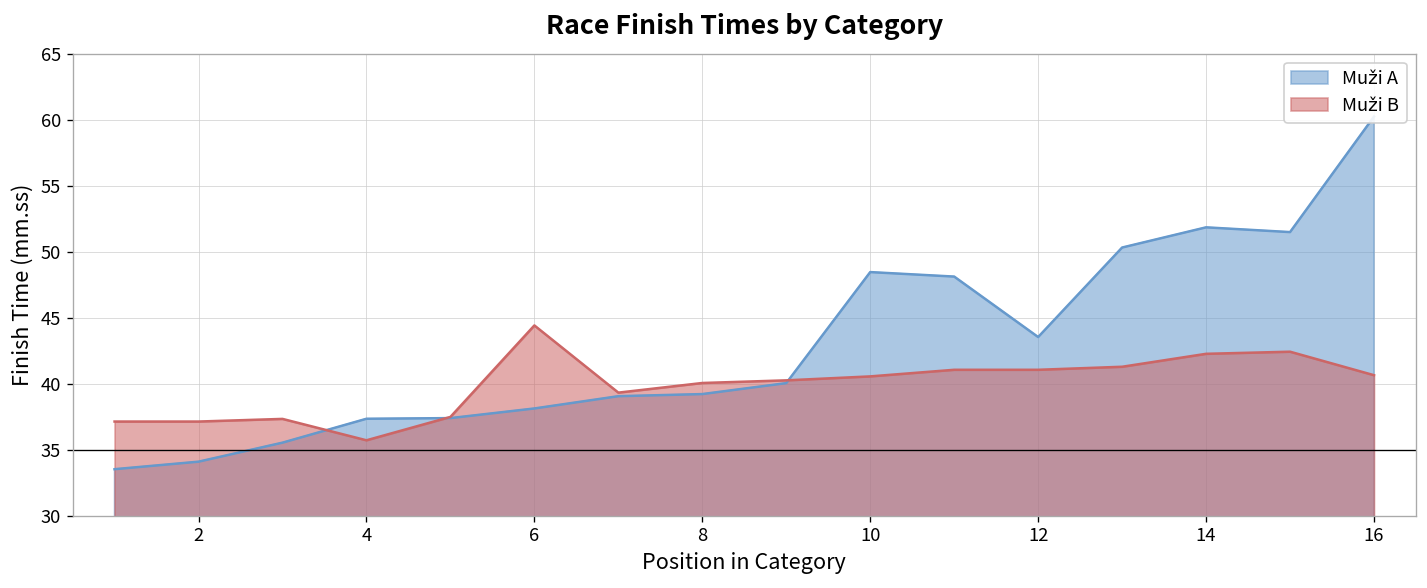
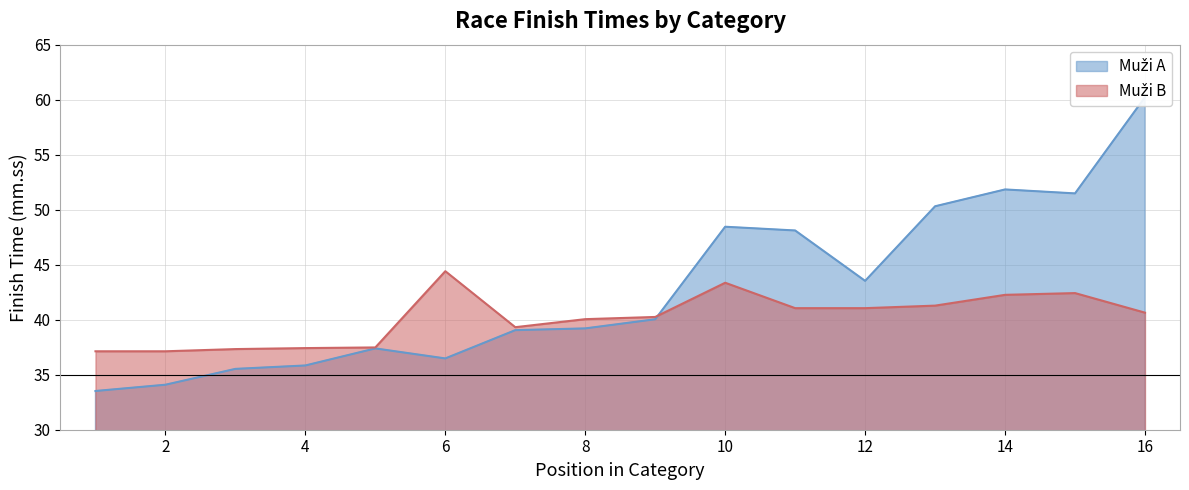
  {
    "Muži A": {
      "2": 34.1,
-     "4": 37.3,
-     "6": 38.1,
+     "4": 35.8,
+     "6": 36.5,
      "8": 39.2,
      "10": 48.5,
      "12": 43.5,
      "14": 51.8
    },
    "Muži B": {
      "2": 37.1,
-     "4": 35.7,
+     "4": 37.4,
      "6": 44.4,
      "8": 40.1,
-     "10": 40.6,
+     "10": 43.4,
      "12": 41.1,
      "14": 42.3,
      "16": 40.6
    }
  }
